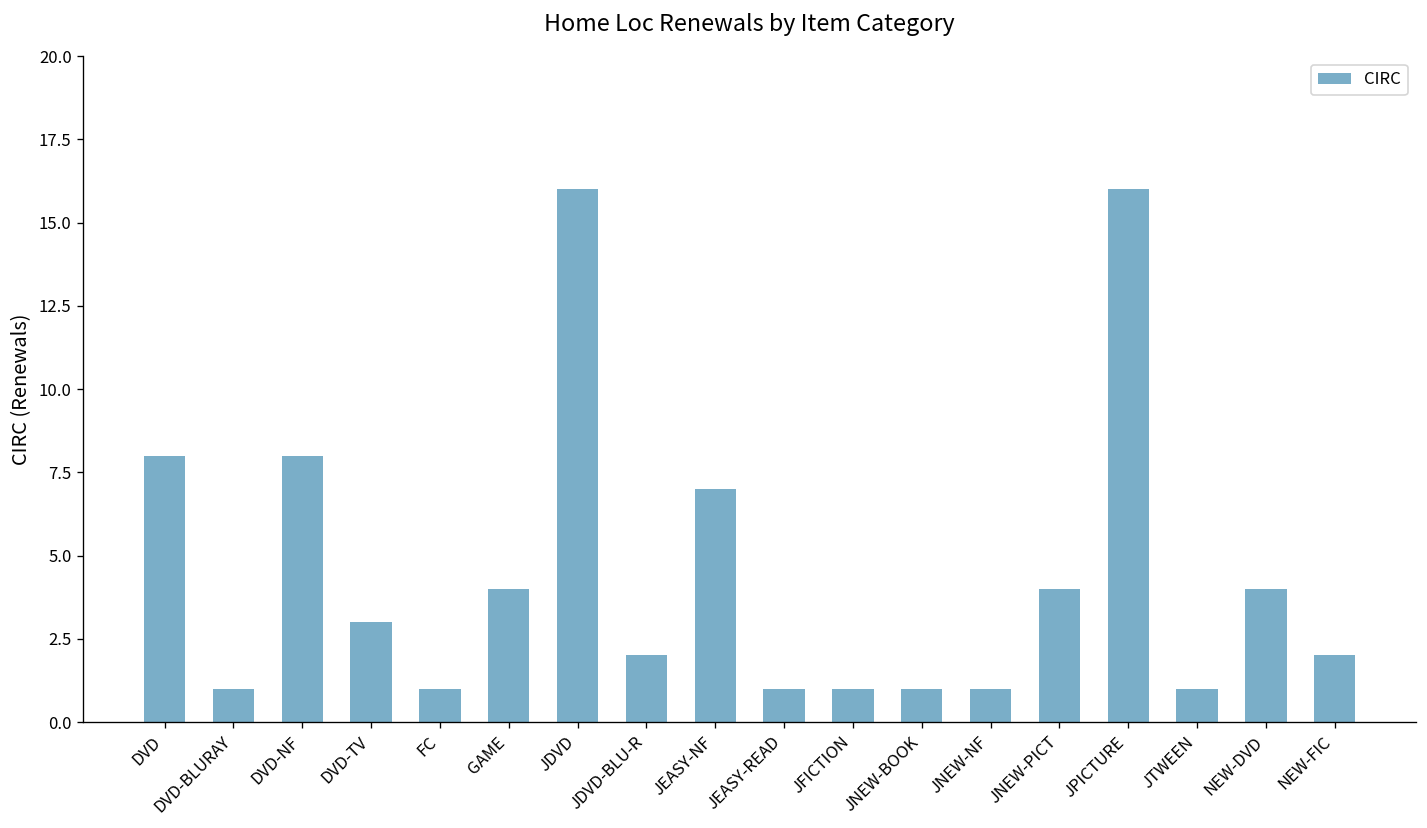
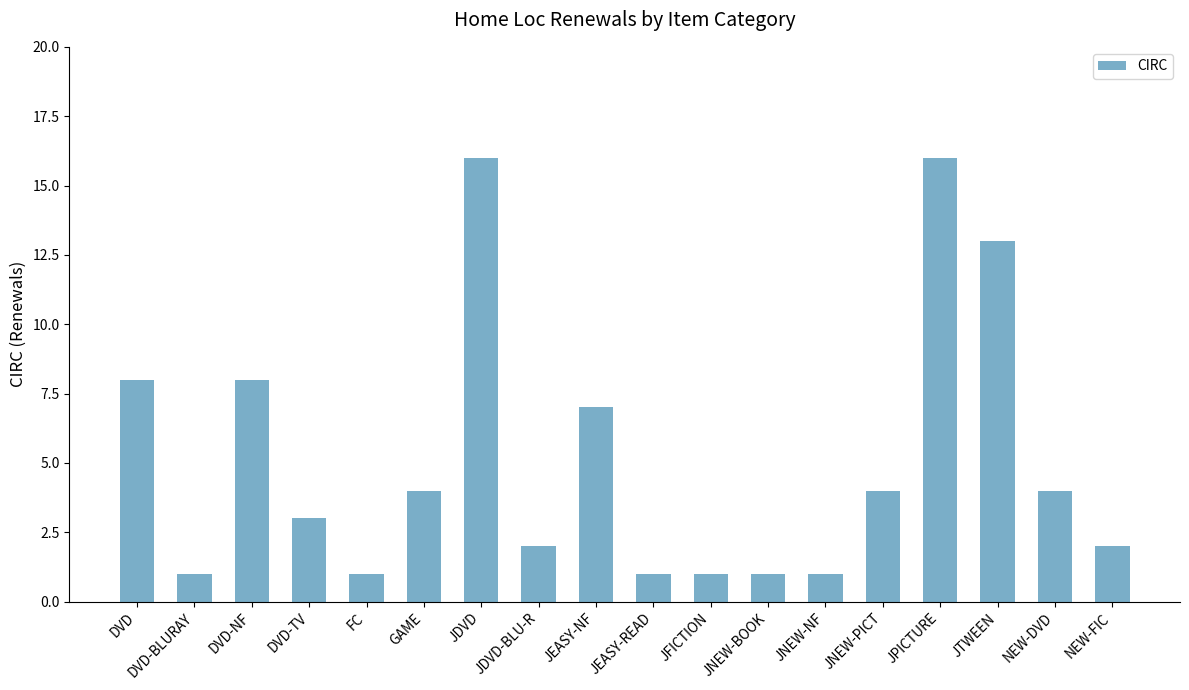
  {
    "DVD": 8,
    "DVD-BLURAY": 1,
    "DVD-NF": 8,
    "DVD-TV": 3,
    "FC": 1,
    "GAME": 4,
    "JDVD": 16,
    "JDVD-BLU-R": 2,
    "JEASY-NF": 7,
    "JEASY-READ": 1,
    "JFICTION": 1,
    "JNEW-BOOK": 1,
    "JNEW-NF": 1,
    "JNEW-PICT": 4,
    "JPICTURE": 16,
-   "JTWEEN": 1,
+   "JTWEEN": 13,
    "NEW-DVD": 4,
    "NEW-FIC": 2
  }
